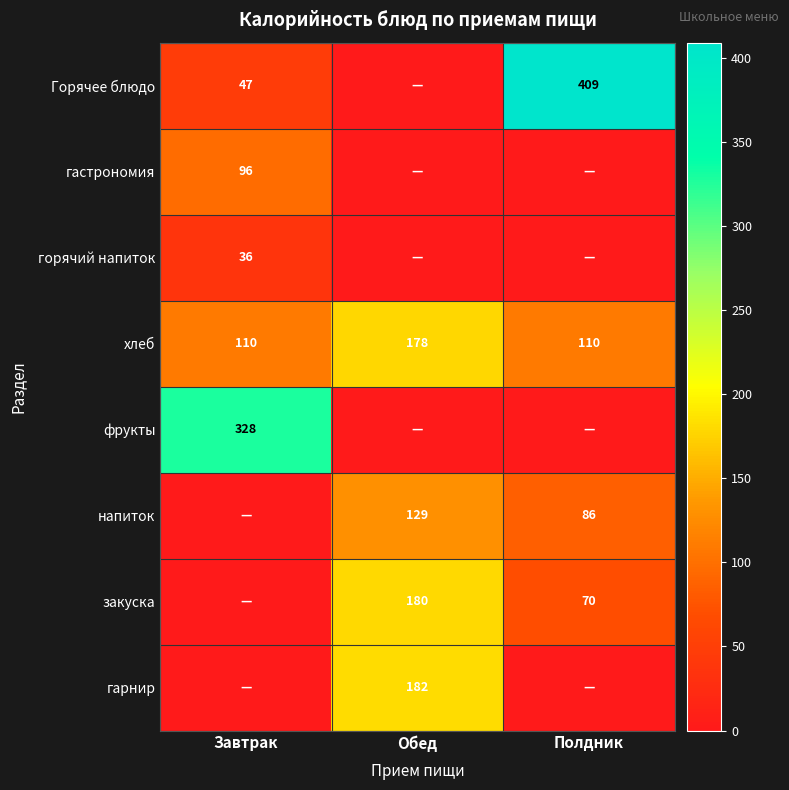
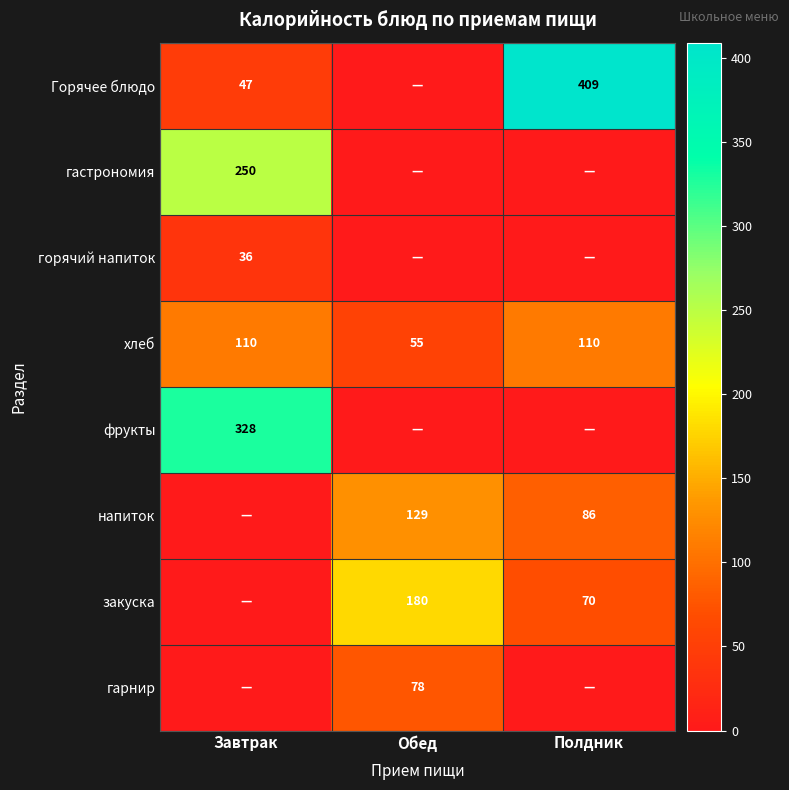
  {
    "Горячее блюдо": {
      "Завтрак": 47,
      "Полдник": 409
    },
    "гастрономия": {
-     "Завтрак": 96
+     "Завтрак": 250
    },
    "горячий напиток": {
      "Завтрак": 36
    },
    "хлеб": {
      "Завтрак": 110,
-     "Обед": 178,
+     "Обед": 55,
      "Полдник": 110
    },
    "фрукты": {
      "Завтрак": 328
    },
    "напиток": {
      "Обед": 129,
      "Полдник": 86
    },
    "закуска": {
      "Обед": 180,
      "Полдник": 70
    },
    "гарнир": {
-     "Обед": 182
+     "Обед": 78
    }
  }
